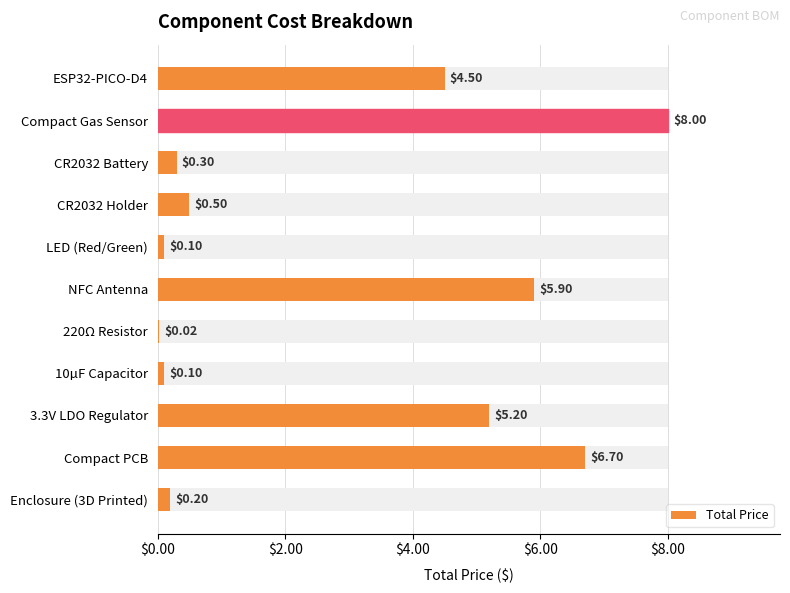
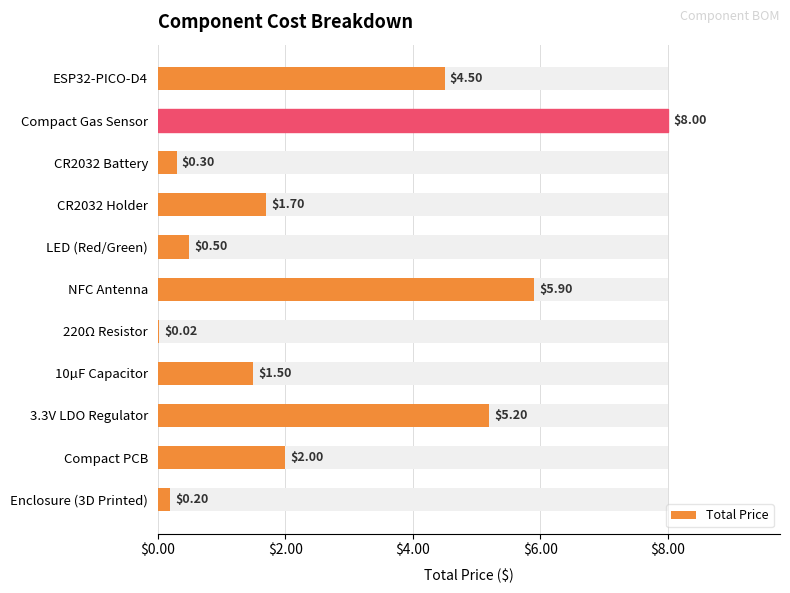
  {
    "Total Price": {
      "Compact Gas Sensor": "$8.00",
-     "CR2032 Holder": "$0.50",
-     "LED (Red/Green)": "$0.10",
+     "CR2032 Holder": "$1.70",
+     "LED (Red/Green)": "$0.50",
      "220Ω Resistor": "$0.02",
-     "10µF Capacitor": "$0.10",
-     "Compact PCB": "$6.70"
+     "10µF Capacitor": "$1.50",
+     "Compact PCB": "$2.00"
    }
  }
